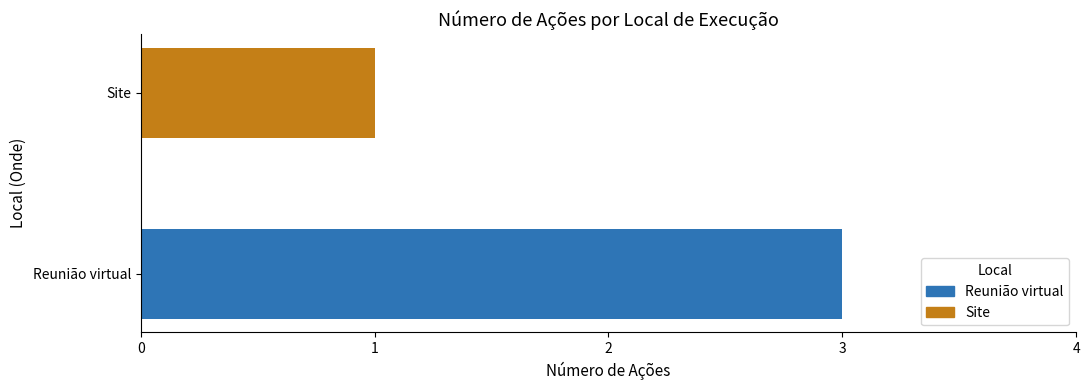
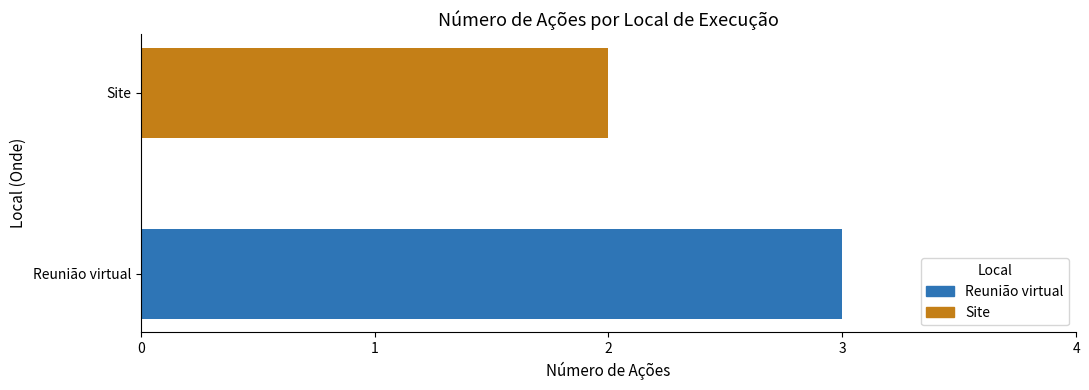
  {
-   "Site": 1,
+   "Site": 2,
    "Reunião virtual": 3
  }
